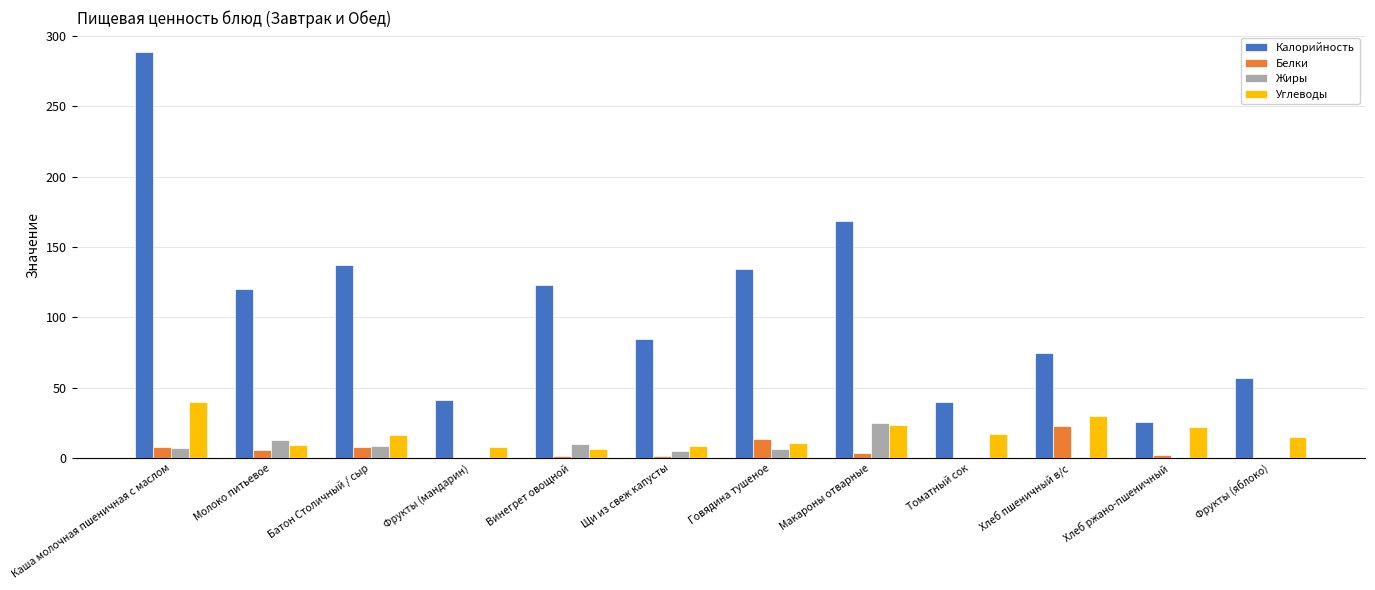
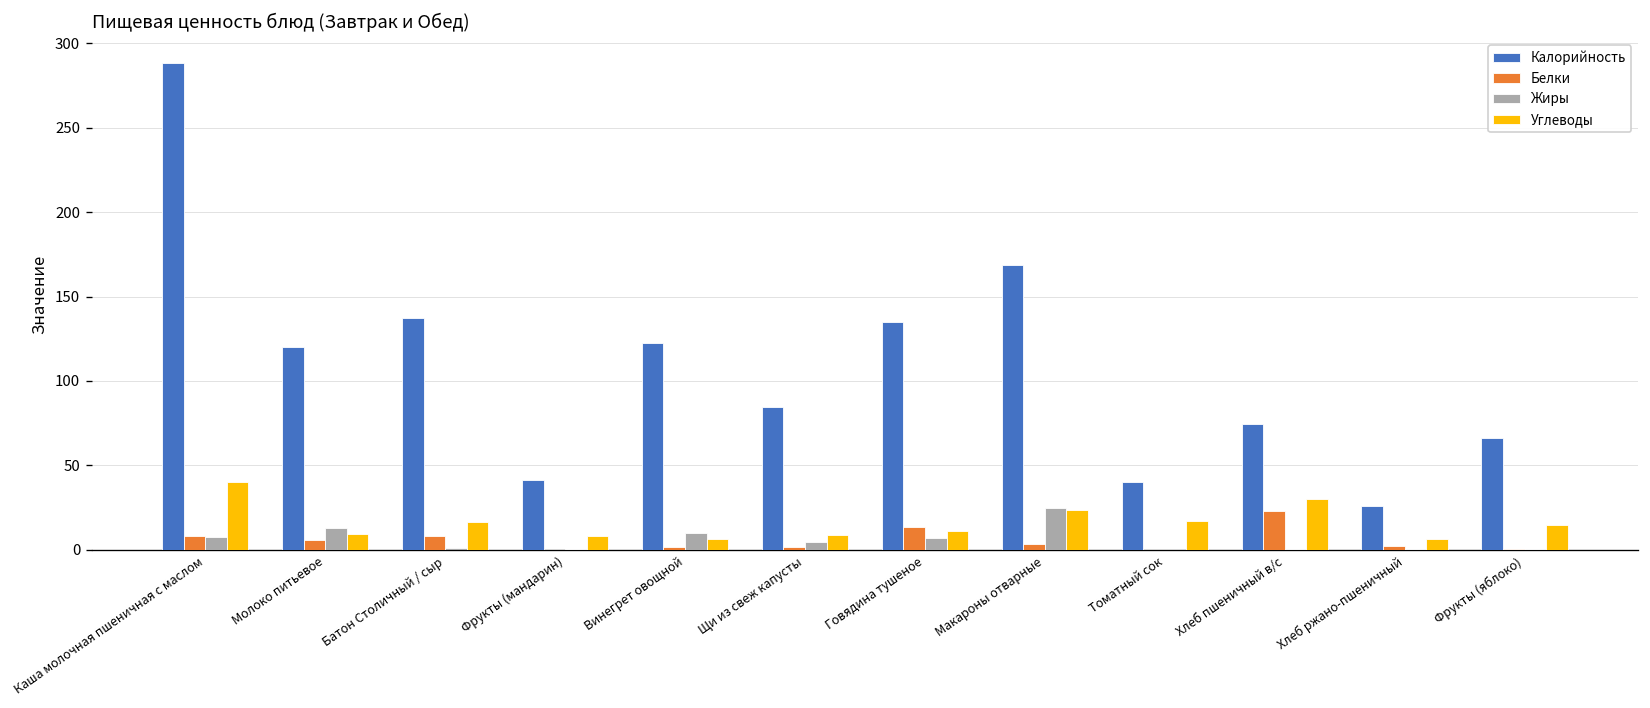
  {
    "Калорийность": {
      "Каша молочная пшеничная с маслом": 288,
      "Молоко питьевое": 120,
      "Батон Столичный / сыр": 138,
      "Фрукты (мандарин)": 42,
      "Винегрет овощной": 123,
      "Щи из свеж капусты": 85,
      "Говядина тушеное": 135,
      "Макароны отварные": 169,
      "Томатный сок": 40,
      "Хлеб пшеничный в/с": 74,
      "Хлеб ржано-пшеничный": 26,
-     "Фрукты (яблоко)": 57
+     "Фрукты (яблоко)": 66
    },
    "Белки": {
      "Каша молочная пшеничная с маслом": 8,
      "Молоко питьевое": 6,
      "Батон Столичный / сыр": 8,
      "Говядина тушеное": 13,
      "Макароны отварные": 4,
      "Томатный сок": 0,
      "Хлеб пшеничный в/с": 23,
      "Хлеб ржано-пшеничный": 3
    },
    "Жиры": {
      "Каша молочная пшеничная с маслом": 7,
      "Молоко питьевое": 13,
-     "Батон Столичный / сыр": 9,
+     "Батон Столичный / сыр": 1,
      "Винегрет овощной": 10,
      "Щи из свеж капусты": 5,
      "Говядина тушеное": 7,
      "Макароны отварные": 25,
      "Томатный сок": 0
    },
    "Углеводы": {
      "Каша молочная пшеничная с маслом": 40,
      "Молоко питьевое": 9,
      "Батон Столичный / сыр": 17,
      "Фрукты (мандарин)": 8,
      "Винегрет овощной": 6,
      "Щи из свеж капусты": 8,
      "Говядина тушеное": 11,
      "Макароны отварные": 24,
      "Томатный сок": 17,
      "Хлеб пшеничный в/с": 30,
-     "Хлеб ржано-пшеничный": 22,
+     "Хлеб ржано-пшеничный": 6,
      "Фрукты (яблоко)": 15
    }
  }
